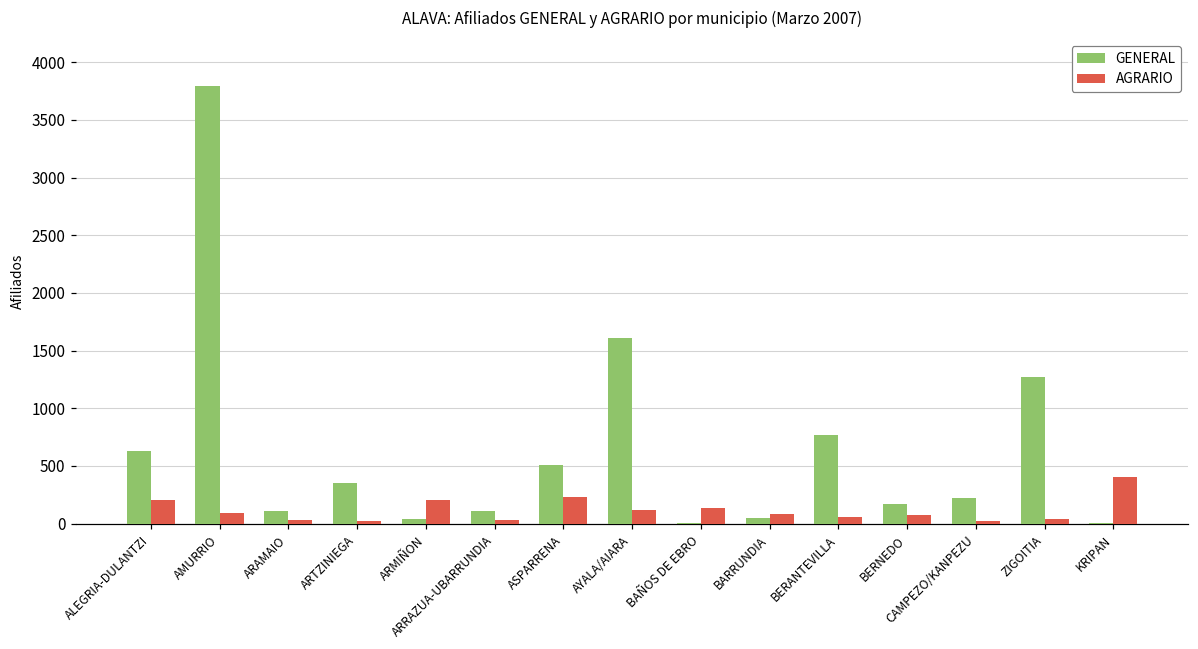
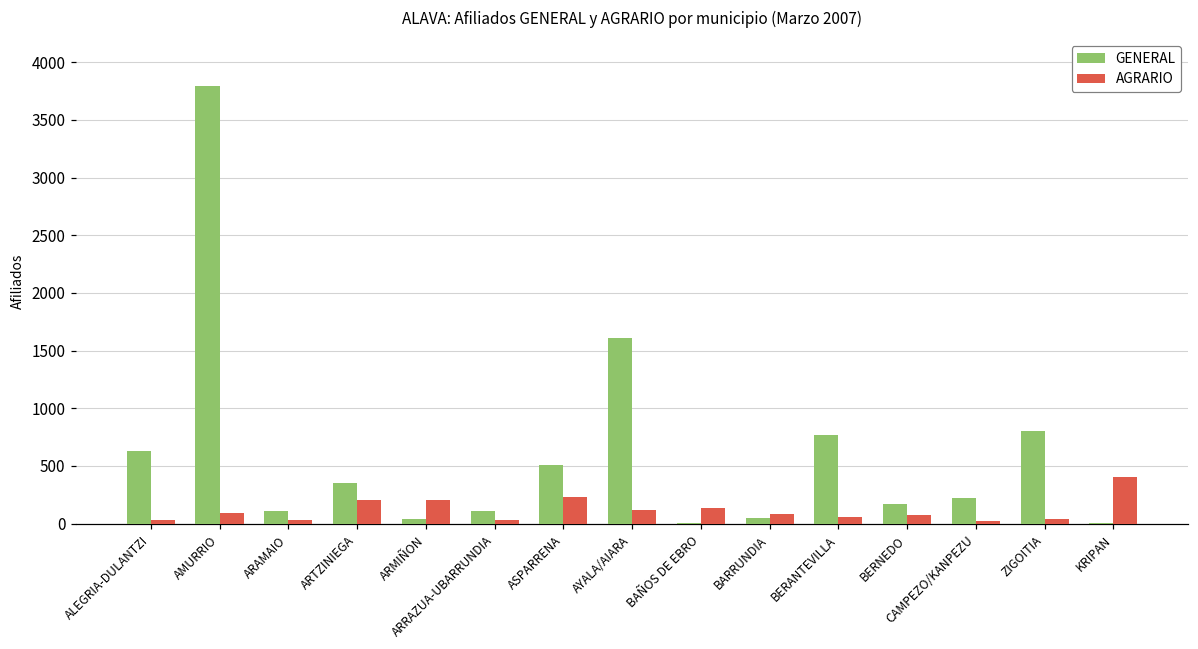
  {
    "GENERAL": {
      "ALEGRIA-DULANTZI": 630,
      "AMURRIO": 3790,
      "ARAMAIO": 110,
      "ARTZINIEGA": 350,
      "ARMIÑON": 40,
      "ARRAZUA-UBARRUNDIA": 110,
      "ASPARRENA": 510,
      "AYALA/AIARA": 1610,
      "BARRUNDIA": 50,
      "BERANTEVILLA": 770,
      "BERNEDO": 170,
      "CAMPEZO/KANPEZU": 230,
-     "ZIGOITIA": 1270
+     "ZIGOITIA": 800
    },
    "AGRARIO": {
-     "ALEGRIA-DULANTZI": 200,
+     "ALEGRIA-DULANTZI": 30,
      "AMURRIO": 90,
      "ARAMAIO": 30,
-     "ARTZINIEGA": 30,
+     "ARTZINIEGA": 200,
      "ARMIÑON": 210,
      "ARRAZUA-UBARRUNDIA": 30,
      "ASPARRENA": 230,
      "AYALA/AIARA": 120,
      "BAÑOS DE EBRO": 140,
      "BARRUNDIA": 90,
      "BERANTEVILLA": 50,
      "BERNEDO": 80,
      "CAMPEZO/KANPEZU": 30,
      "ZIGOITIA": 40,
      "KRIPAN": 410
    }
  }
